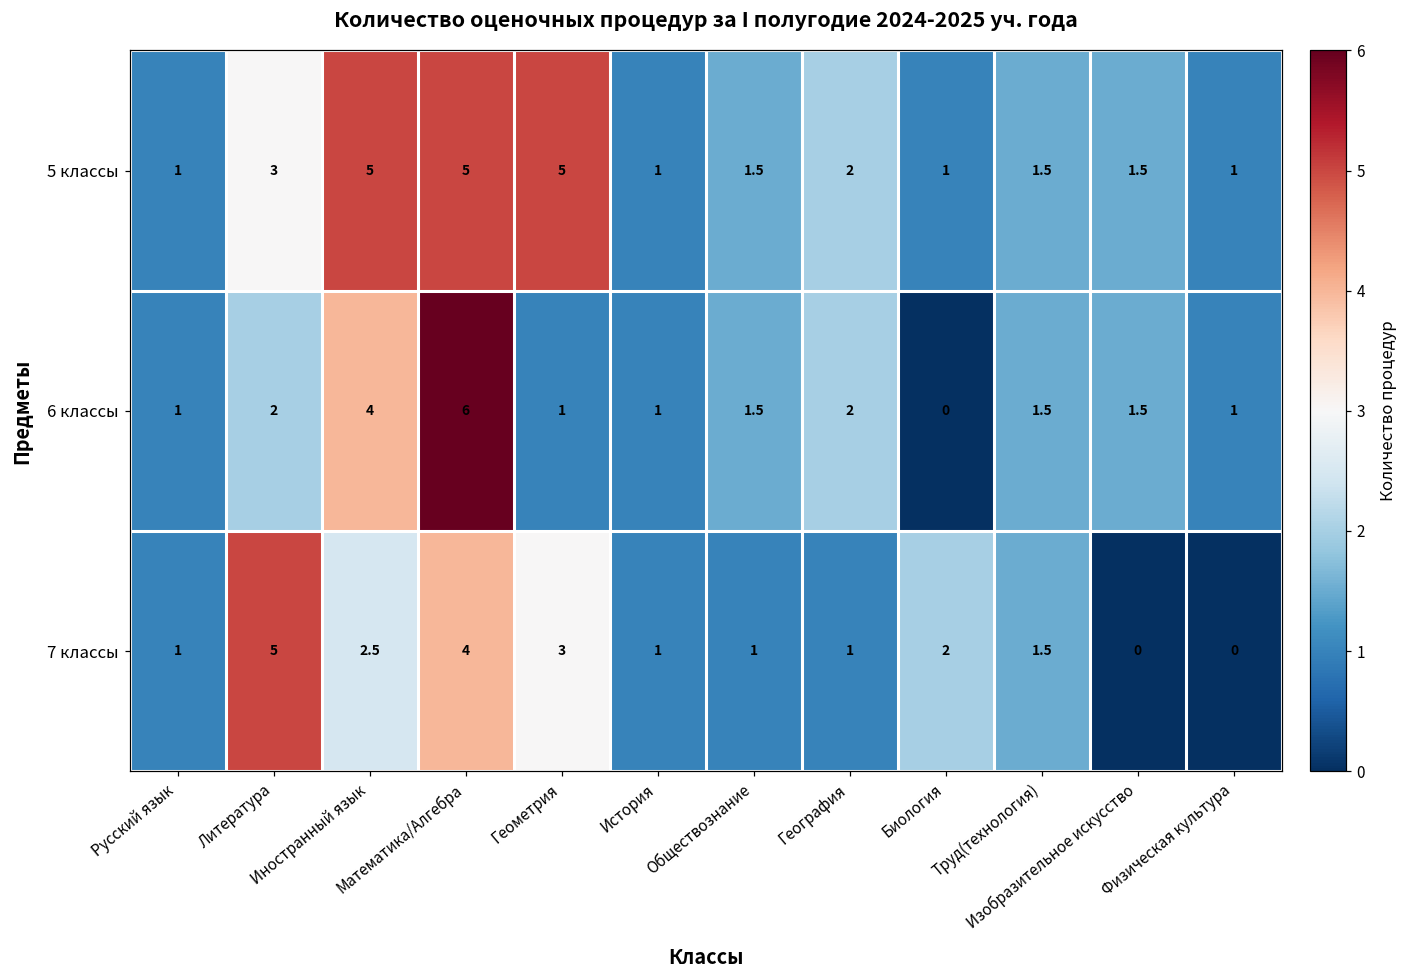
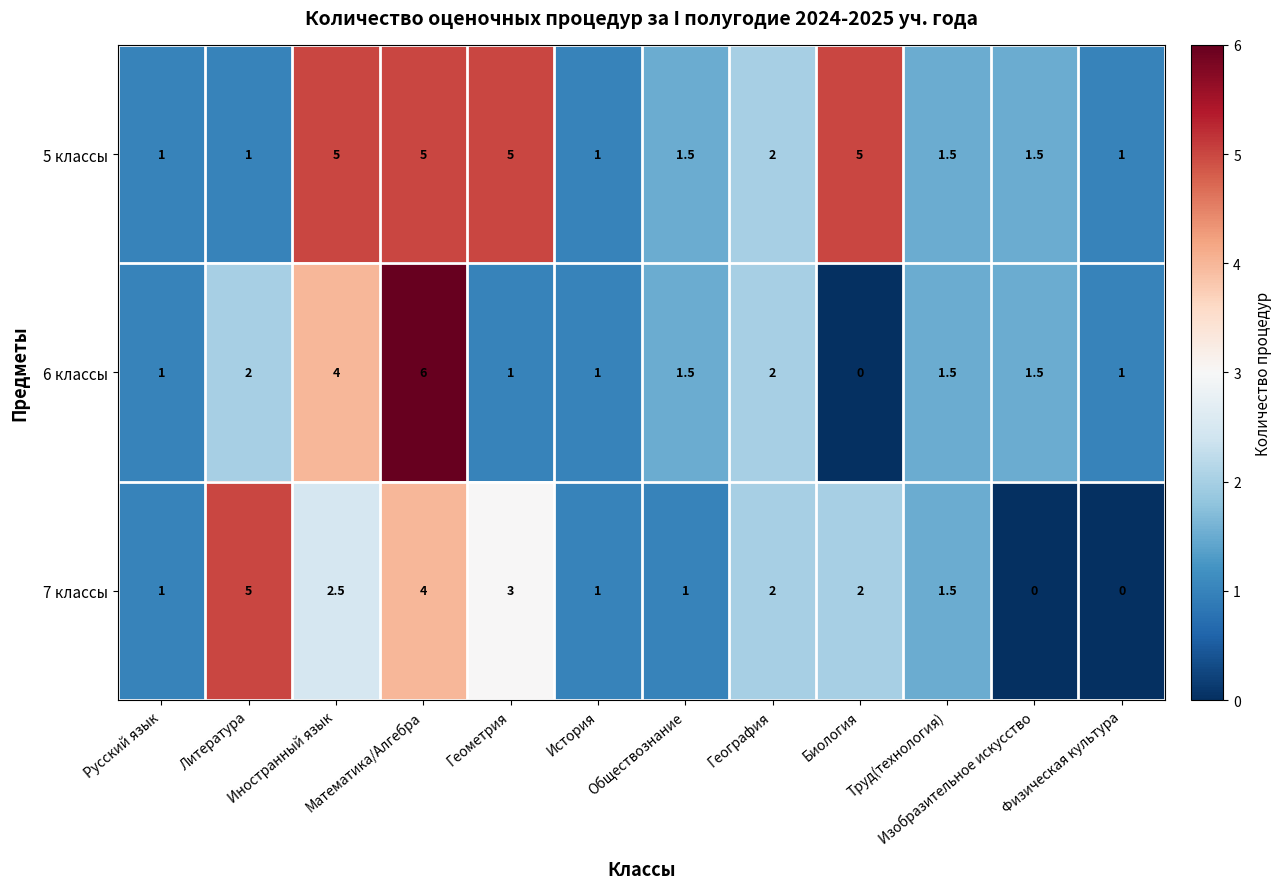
  {
    "5 классы": {
      "Русский язык": 1,
-     "Литература": 3,
+     "Литература": 1,
      "Иностранный язык": 5,
      "Математика/Алгебра": 5,
      "Геометрия": 5,
      "История": 1,
      "Обществознание": 1.5,
      "География": 2,
-     "Биология": 1,
+     "Биология": 5,
      "Труд(технология)": 1.5,
      "Изобразительное искусство": 1.5,
      "Физическая культура": 1
    },
    "6 классы": {
      "Русский язык": 1,
      "Литература": 2,
      "Иностранный язык": 4,
      "Математика/Алгебра": 6,
      "Геометрия": 1,
      "История": 1,
      "Обществознание": 1.5,
      "География": 2,
      "Биология": 0,
      "Труд(технология)": 1.5,
      "Изобразительное искусство": 1.5,
      "Физическая культура": 1
    },
    "7 классы": {
      "Русский язык": 1,
      "Литература": 5,
      "Иностранный язык": 2.5,
      "Математика/Алгебра": 4,
      "Геометрия": 3,
      "История": 1,
      "Обществознание": 1,
-     "География": 1,
+     "География": 2,
      "Биология": 2,
      "Труд(технология)": 1.5,
      "Изобразительное искусство": 0,
      "Физическая культура": 0
    }
  }
